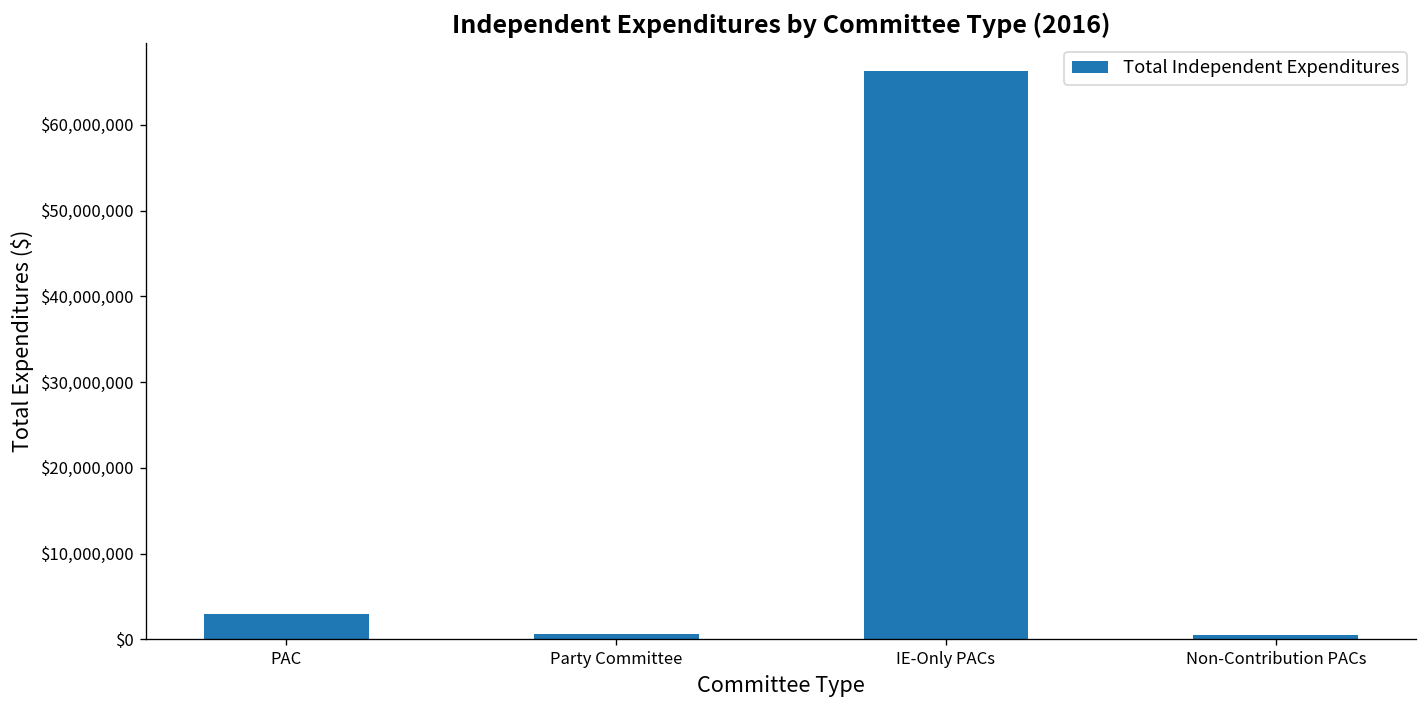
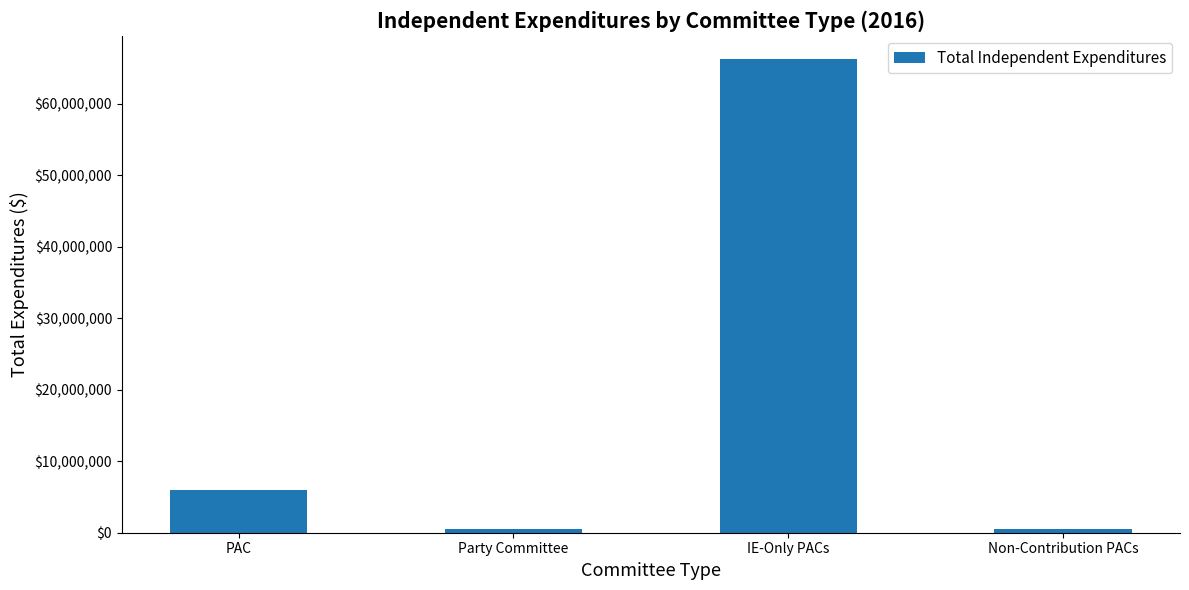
  {
-   "PAC": "$3,000,000",
+   "PAC": "$6,000,000",
    "Party Committee": "$1,000,000",
    "IE-Only PACs": "$66,000,000",
    "Non-Contribution PACs": "$1,000,000"
  }
